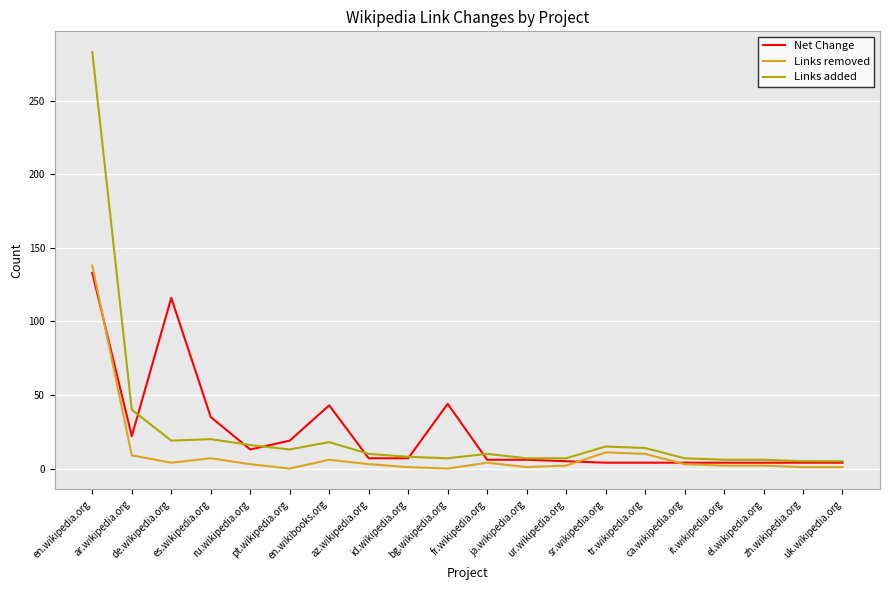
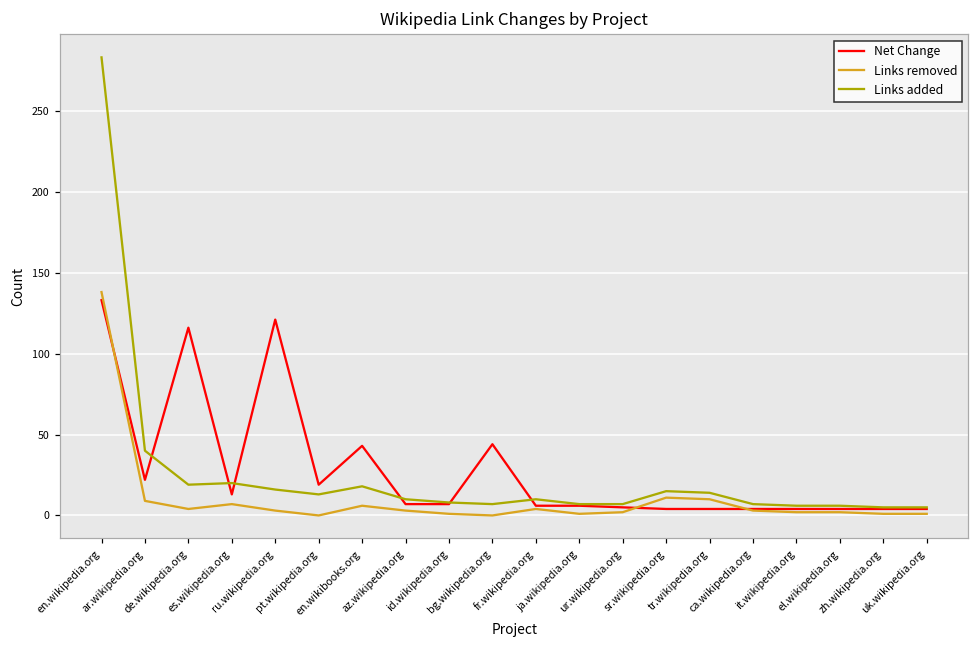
  {
    "Net Change": {
      "en.wikipedia.org": 133,
      "ar.wikipedia.org": 22,
      "de.wikipedia.org": 116,
-     "es.wikipedia.org": 35,
-     "ru.wikipedia.org": 13,
+     "es.wikipedia.org": 13,
+     "ru.wikipedia.org": 121,
      "pt.wikipedia.org": 19,
      "en.wikibooks.org": 43,
      "az.wikipedia.org": 7,
      "bg.wikipedia.org": 44,
      "fr.wikipedia.org": 6,
      "ur.wikipedia.org": 5,
      "sr.wikipedia.org": 4,
      "tr.wikipedia.org": 4,
      "it.wikipedia.org": 4,
      "el.wikipedia.org": 4
    }
  }
